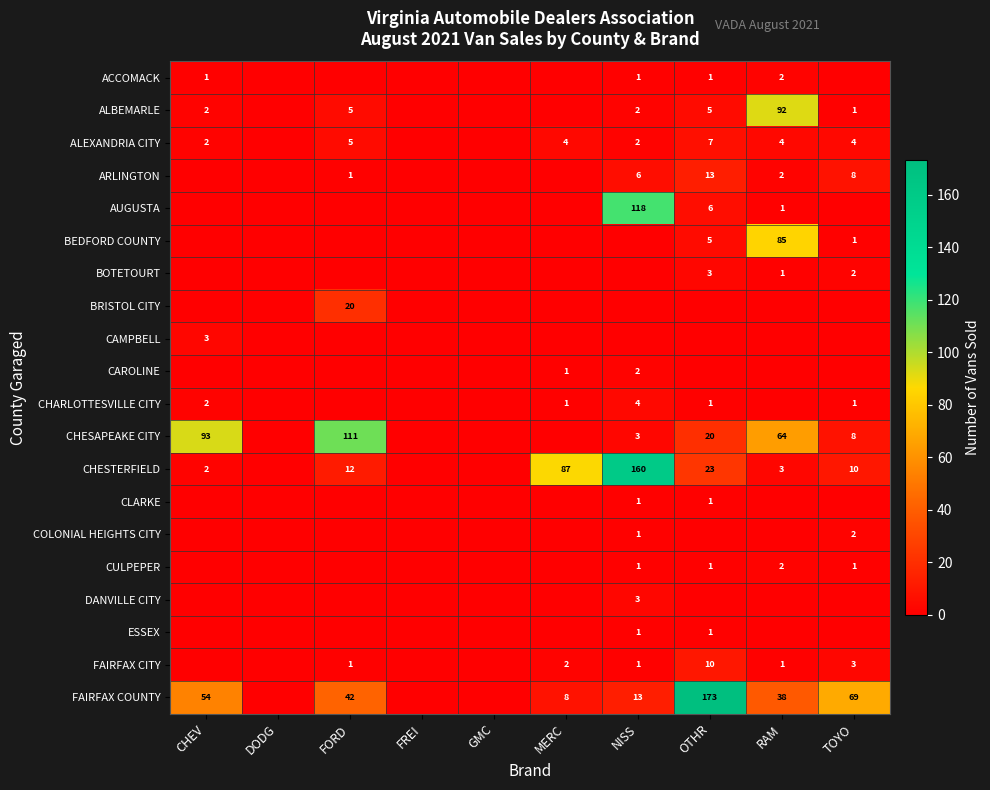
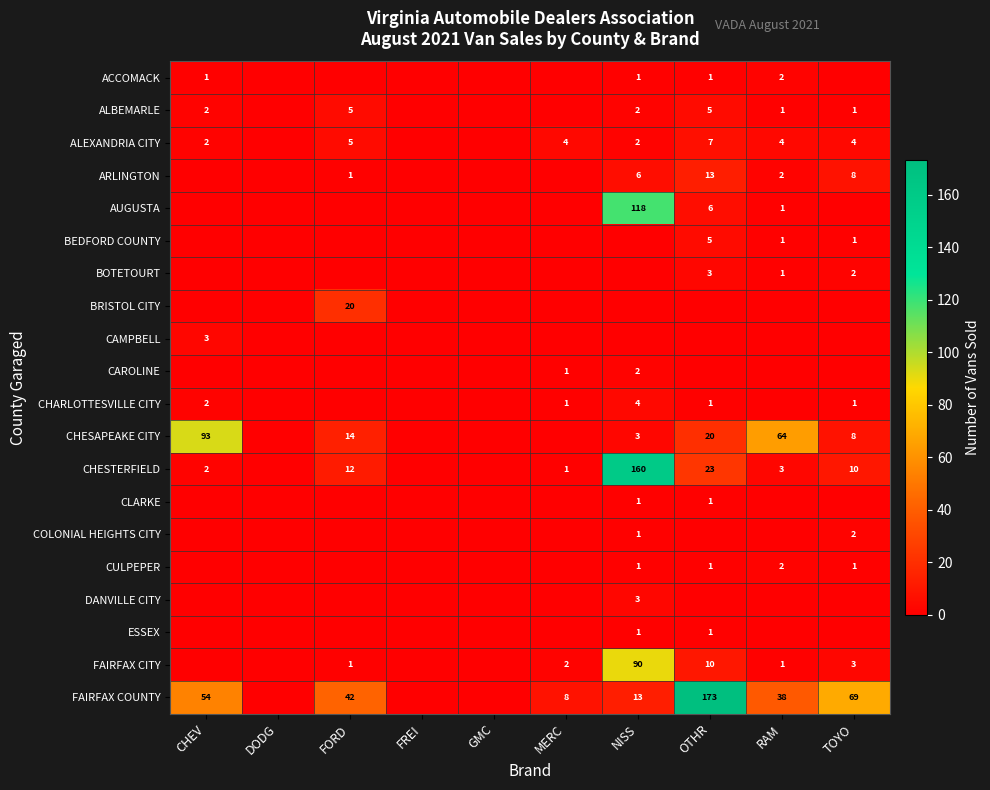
  {
    "ACCOMACK": {
      "CHEV": 1,
      "NISS": 1,
      "OTHR": 1,
      "RAM": 2
    },
    "ALBEMARLE": {
      "CHEV": 2,
      "FORD": 5,
      "NISS": 2,
      "OTHR": 5,
-     "RAM": 92,
+     "RAM": 1,
      "TOYO": 1
    },
    "ALEXANDRIA CITY": {
      "CHEV": 2,
      "FORD": 5,
      "MERC": 4,
      "NISS": 2,
      "OTHR": 7,
      "RAM": 4,
      "TOYO": 4
    },
    "ARLINGTON": {
      "FORD": 1,
      "NISS": 6,
      "OTHR": 13,
      "RAM": 2,
      "TOYO": 8
    },
    "AUGUSTA": {
      "NISS": 118,
      "OTHR": 6,
      "RAM": 1
    },
    "BEDFORD COUNTY": {
      "OTHR": 5,
-     "RAM": 85,
+     "RAM": 1,
      "TOYO": 1
    },
    "BOTETOURT": {
      "OTHR": 3,
      "RAM": 1,
      "TOYO": 2
    },
    "BRISTOL CITY": {
      "FORD": 20
    },
    "CAMPBELL": {
      "CHEV": 3
    },
    "CAROLINE": {
      "MERC": 1,
      "NISS": 2
    },
    "CHARLOTTESVILLE CITY": {
      "CHEV": 2,
      "MERC": 1,
      "NISS": 4,
      "OTHR": 1,
      "TOYO": 1
    },
    "CHESAPEAKE CITY": {
      "CHEV": 93,
-     "FORD": 111,
+     "FORD": 14,
      "NISS": 3,
      "OTHR": 20,
      "RAM": 64,
      "TOYO": 8
    },
    "CHESTERFIELD": {
      "CHEV": 2,
      "FORD": 12,
-     "MERC": 87,
+     "MERC": 1,
      "NISS": 160,
      "OTHR": 23,
      "RAM": 3,
      "TOYO": 10
    },
    "CLARKE": {
      "NISS": 1,
      "OTHR": 1
    },
    "COLONIAL HEIGHTS CITY": {
      "NISS": 1,
      "TOYO": 2
    },
    "CULPEPER": {
      "NISS": 1,
      "OTHR": 1,
      "RAM": 2,
      "TOYO": 1
    },
    "DANVILLE CITY": {
      "NISS": 3
    },
    "ESSEX": {
      "NISS": 1,
      "OTHR": 1
    },
    "FAIRFAX CITY": {
      "FORD": 1,
      "MERC": 2,
-     "NISS": 1,
+     "NISS": 90,
      "OTHR": 10,
      "RAM": 1,
      "TOYO": 3
    },
    "FAIRFAX COUNTY": {
      "CHEV": 54,
      "FORD": 42,
      "MERC": 8,
      "NISS": 13,
      "OTHR": 173,
      "RAM": 38,
      "TOYO": 69
    }
  }
